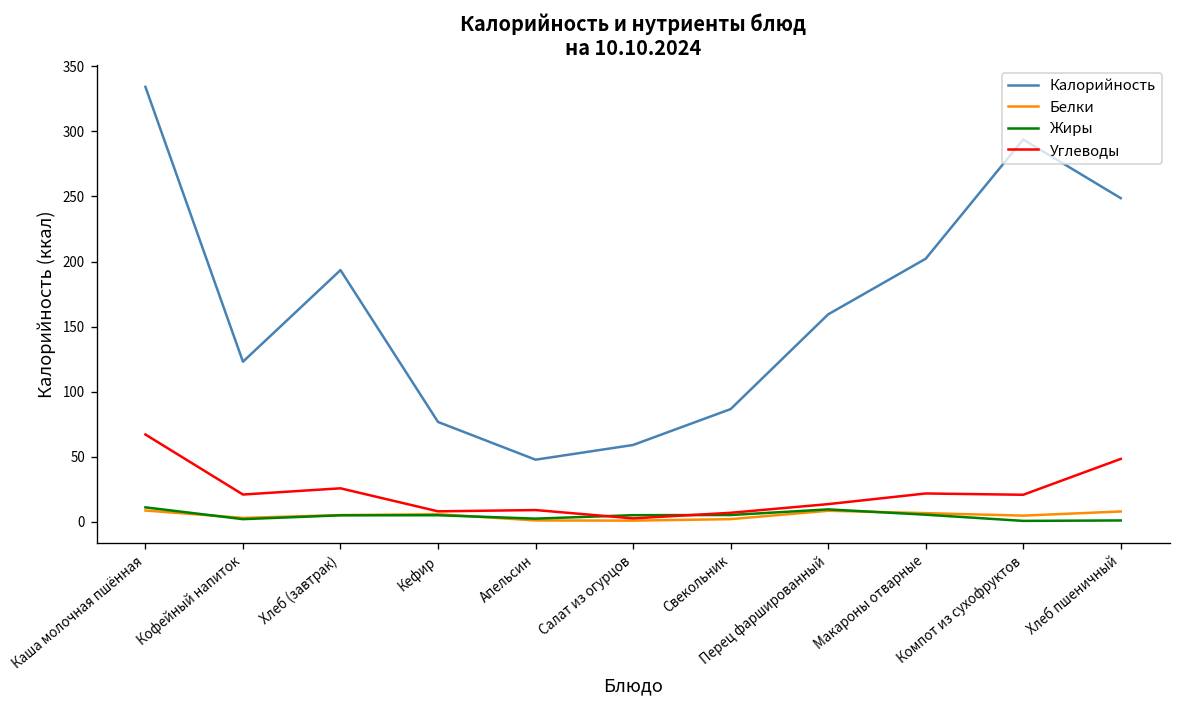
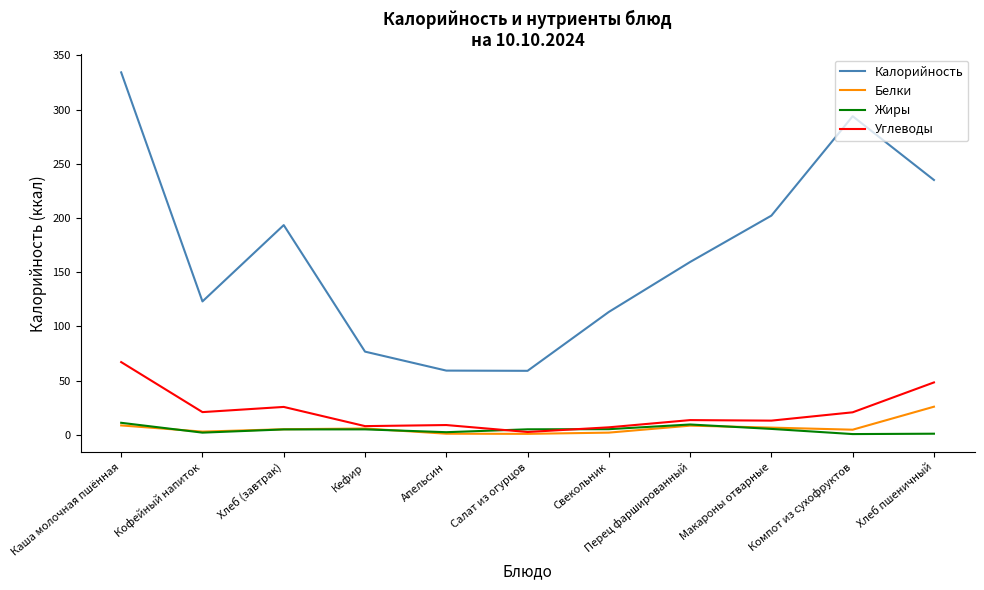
  {
    "Калорийность": {
      "Каша молочная пшённая": 334,
      "Кофейный напиток": 123,
      "Хлеб (завтрак)": 193,
      "Кефир": 77,
-     "Апельсин": 48,
+     "Апельсин": 59,
      "Салат из огурцов": 59,
-     "Свекольник": 87,
+     "Свекольник": 113,
      "Перец фаршированный": 159,
      "Макароны отварные": 202,
-     "Хлеб пшеничный": 249
+     "Хлеб пшеничный": 235
    },
    "Белки": {
      "Каша молочная пшённая": 9,
      "Свекольник": 2,
      "Компот из сухофруктов": 5,
-     "Хлеб пшеничный": 8
+     "Хлеб пшеничный": 26
    },
    "Жиры": {
      "Каша молочная пшённая": 11,
      "Салат из огурцов": 5,
      "Компот из сухофруктов": 1,
      "Хлеб пшеничный": 1
    },
    "Углеводы": {
      "Каша молочная пшённая": 67,
      "Кофейный напиток": 21,
      "Хлеб (завтрак)": 26,
      "Апельсин": 9,
      "Перец фаршированный": 14,
-     "Макароны отварные": 22,
+     "Макароны отварные": 13,
      "Компот из сухофруктов": 21,
      "Хлеб пшеничный": 48
    }
  }
